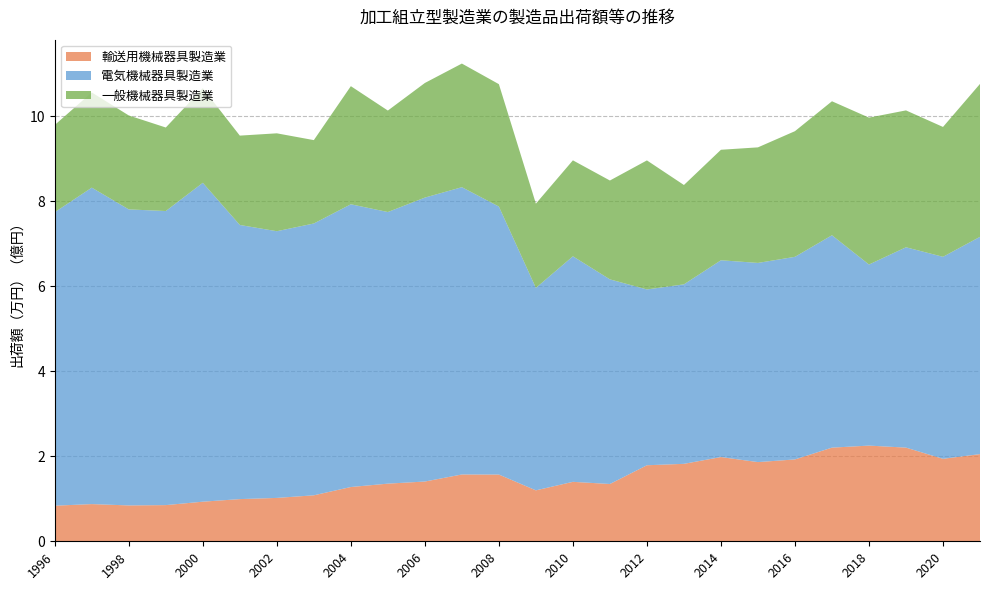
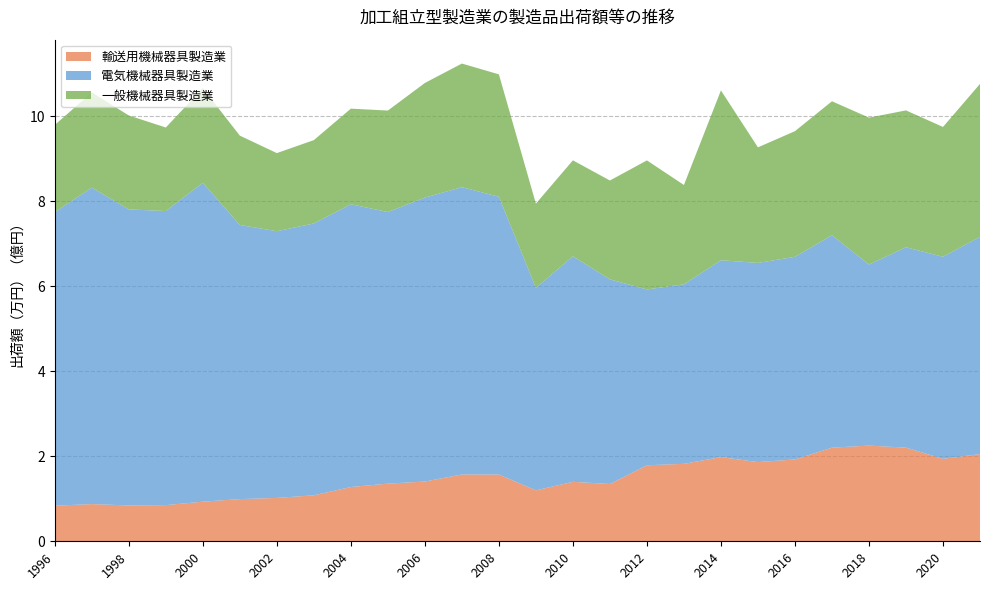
  {
    "輸送用機械器具製造業": {
      "1996": 0.8,
      "1998": 0.8,
      "2000": 0.9,
      "2002": 1.0,
      "2004": 1.3,
      "2006": 1.4,
      "2008": 1.6,
      "2010": 1.4,
      "2012": 1.8,
      "2014": 2.0,
      "2016": 1.9,
      "2018": 2.3,
      "2020": 1.9
    },
    "電気機械器具製造業": {
      "1996": 6.9,
      "1998": 7.0,
      "2000": 7.5,
      "2002": 6.3,
      "2004": 6.6,
      "2006": 6.7,
-     "2008": 6.3,
+     "2008": 6.5,
      "2010": 5.3,
      "2012": 4.1,
      "2014": 4.6,
      "2016": 4.8,
      "2018": 4.3,
      "2020": 4.8
    },
    "一般機械器具製造業": {
      "1996": 2.1,
      "1998": 2.2,
-     "2002": 2.3,
-     "2004": 2.8,
+     "2002": 1.8,
+     "2004": 2.2,
      "2006": 2.7,
      "2008": 2.9,
      "2010": 2.3,
      "2012": 3.0,
-     "2014": 2.6,
+     "2014": 4.0,
      "2016": 3.0,
      "2018": 3.5,
      "2020": 3.1
    }
  }
